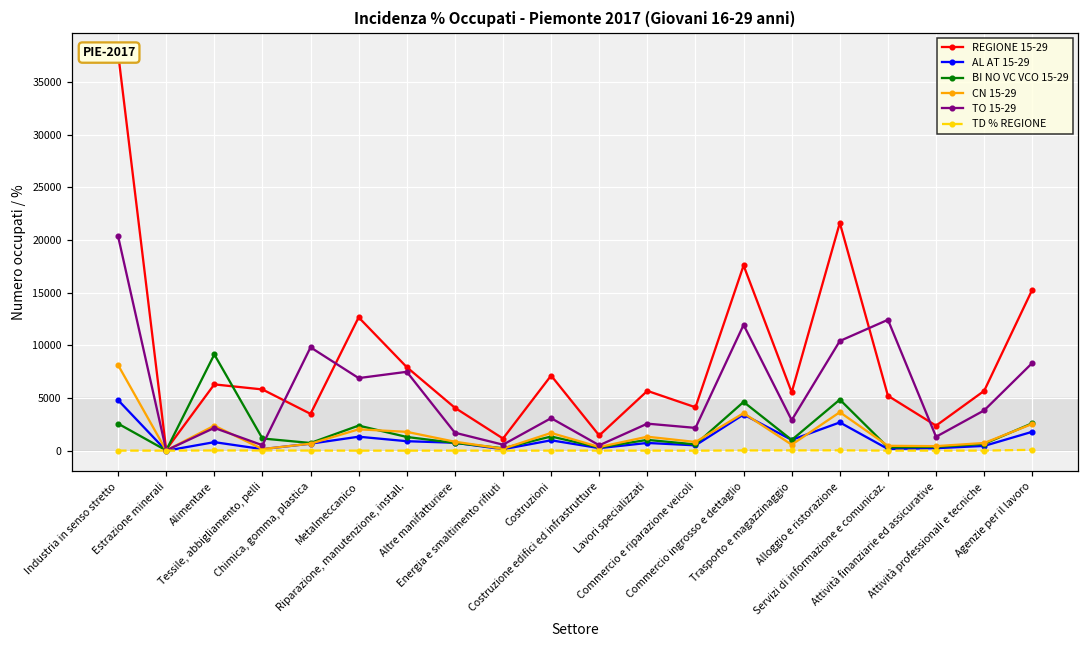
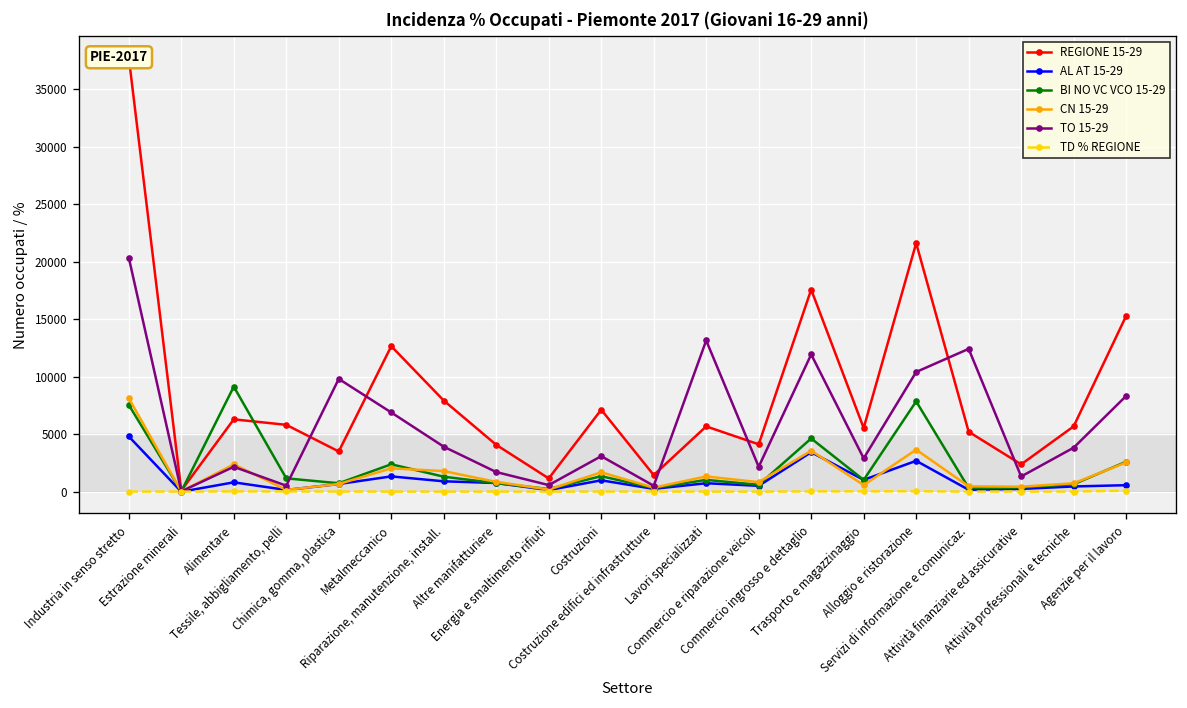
  {
    "REGIONE 15-29": {
      "Alimentare": 6000,
      "Tessile, abbigliamento, pelli": 6000,
      "Chimica, gomma, plastica": 4000,
      "Metalmeccanico": 13000,
      "Riparazione, manutenzione, install.": 8000,
      "Altre manifatturiere": 4000,
      "Energia e smaltimento rifiuti": 1000,
      "Costruzioni": 7000,
      "Costruzione edifici ed infrastrutture": 1000,
      "Lavori specializzati": 6000,
      "Commercio e riparazione veicoli": 4000,
      "Commercio ingrosso e dettaglio": 18000,
      "Trasporto e magazzinaggio": 6000,
      "Alloggio e ristorazione": 22000,
      "Servizi di informazione e comunicaz.": 5000,
      "Attività finanziarie ed assicurative": 2000,
      "Attività professionali e tecniche": 6000,
      "Agenzie per il lavoro": 15000
    },
    "AL AT 15-29": {
      "Industria in senso stretto": 5000,
      "Alimentare": 1000,
      "Metalmeccanico": 1000,
      "Riparazione, manutenzione, install.": 1000,
      "Costruzioni": 1000,
      "Lavori specializzati": 1000,
      "Alloggio e ristorazione": 3000,
-     "Agenzie per il lavoro": 2000
+     "Agenzie per il lavoro": 1000
    },
    "BI NO VC VCO 15-29": {
-     "Industria in senso stretto": 3000,
+     "Industria in senso stretto": 8000,
      "Alimentare": 9000,
      "Tessile, abbigliamento, pelli": 1000,
      "Metalmeccanico": 2000,
      "Riparazione, manutenzione, install.": 1000,
      "Costruzioni": 1000,
      "Lavori specializzati": 1000,
      "Commercio ingrosso e dettaglio": 5000,
-     "Alloggio e ristorazione": 5000
+     "Alloggio e ristorazione": 8000
    },
    "TO 15-29": {
      "Industria in senso stretto": 20000,
      "Tessile, abbigliamento, pelli": 1000,
      "Chimica, gomma, plastica": 10000,
      "Metalmeccanico": 7000,
-     "Riparazione, manutenzione, install.": 7000,
+     "Riparazione, manutenzione, install.": 4000,
      "Altre manifatturiere": 2000,
      "Energia e smaltimento rifiuti": 1000,
      "Costruzioni": 3000,
-     "Lavori specializzati": 3000,
+     "Lavori specializzati": 13000,
      "Commercio e riparazione veicoli": 2000,
      "Commercio ingrosso e dettaglio": 12000,
      "Trasporto e magazzinaggio": 3000,
      "Alloggio e ristorazione": 10000,
      "Servizi di informazione e comunicaz.": 12000,
      "Attività finanziarie ed assicurative": 1000,
      "Attività professionali e tecniche": 4000,
      "Agenzie per il lavoro": 8000
    }
  }
